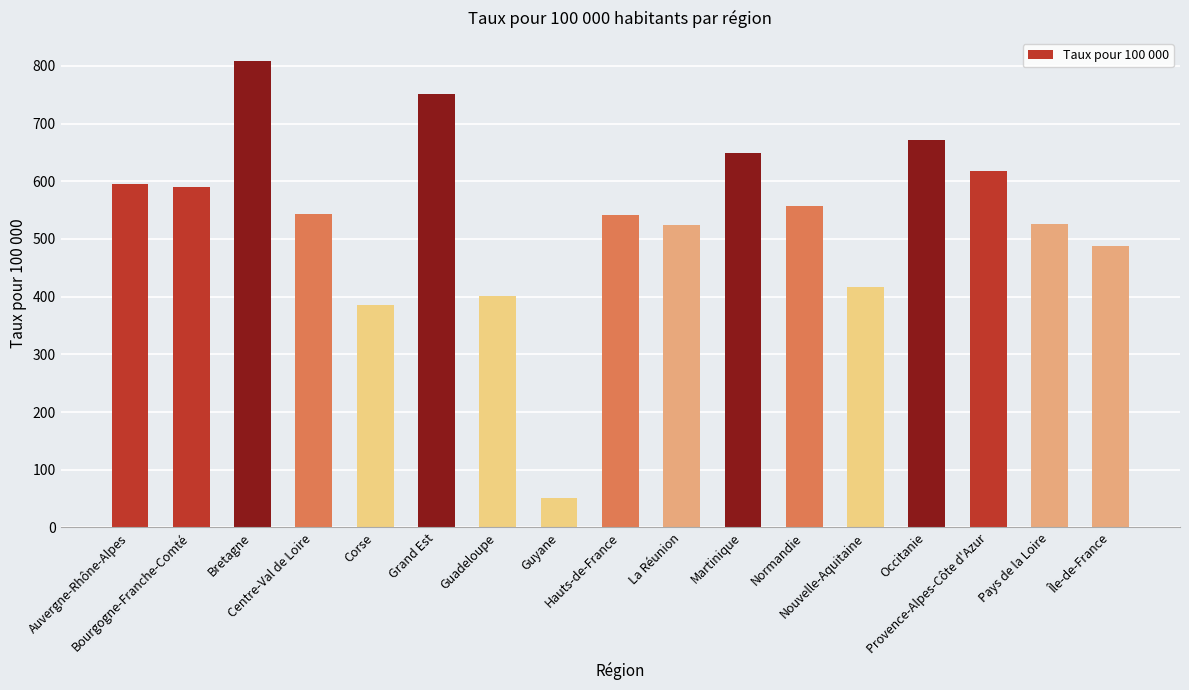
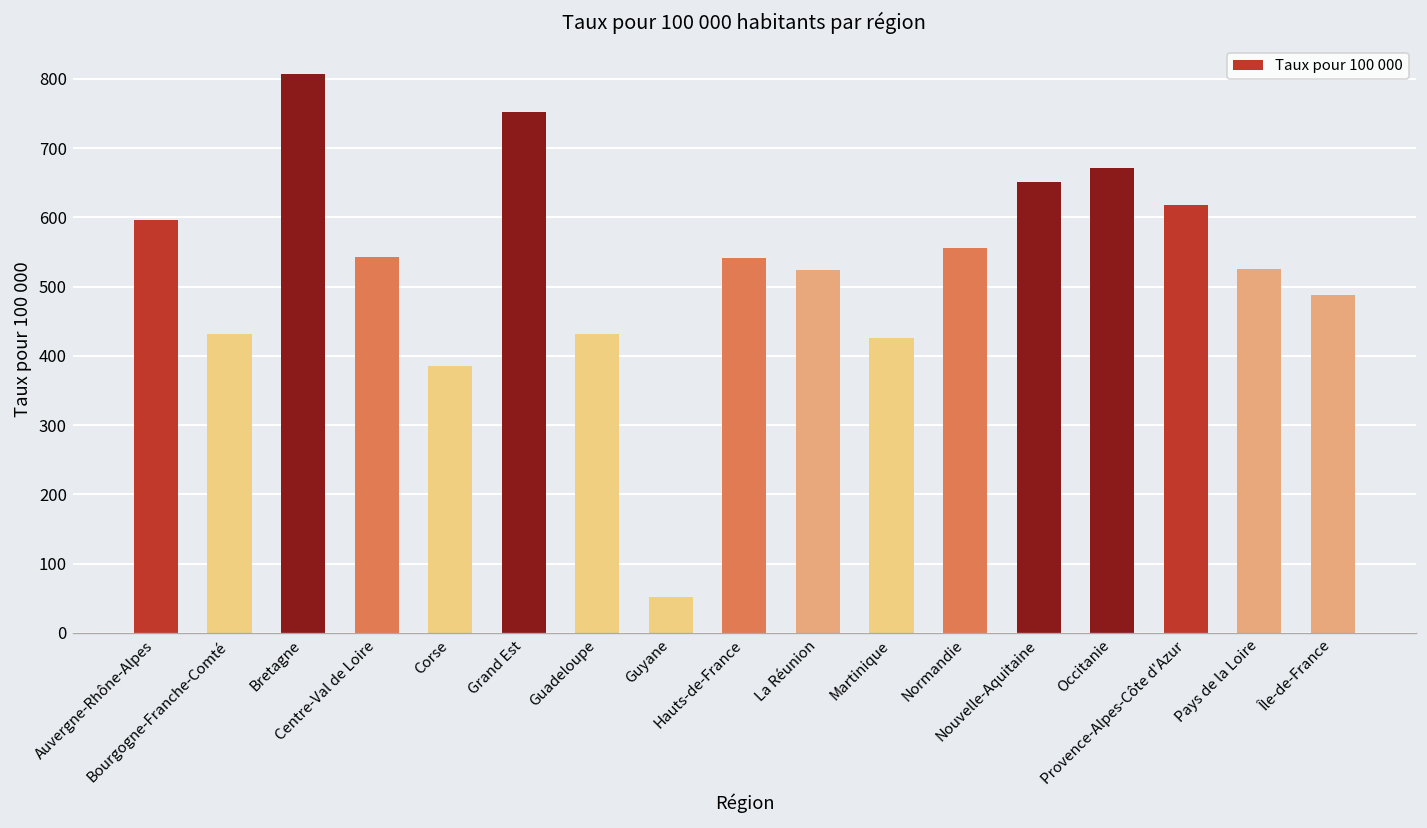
  {
    "Auvergne-Rhône-Alpes": 600,
-   "Bourgogne-Franche-Comté": 590,
+   "Bourgogne-Franche-Comté": 430,
    "Bretagne": 810,
    "Centre-Val de Loire": 540,
    "Corse": 380,
    "Grand Est": 750,
-   "Guadeloupe": 400,
+   "Guadeloupe": 430,
    "Guyane": 50,
    "Hauts-de-France": 540,
    "La Réunion": 520,
-   "Martinique": 650,
+   "Martinique": 430,
    "Normandie": 560,
-   "Nouvelle-Aquitaine": 420,
+   "Nouvelle-Aquitaine": 650,
    "Occitanie": 670,
    "Provence-Alpes-Côte d'Azur": 620,
    "Pays de la Loire": 530,
    "Île-de-France": 490
  }
